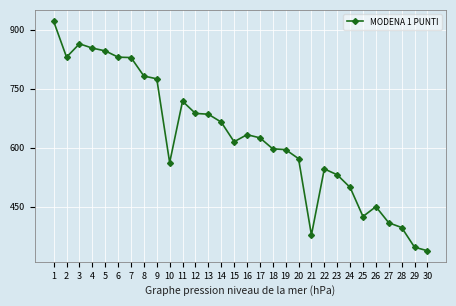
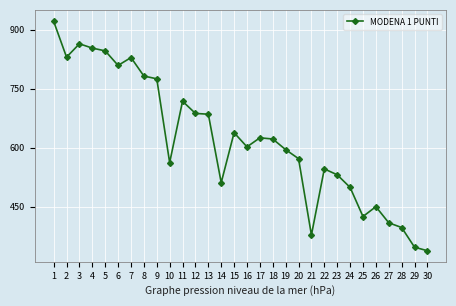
  {
    "1": 920,
    "2": 830,
    "3": 860,
    "4": 850,
    "5": 850,
-   "6": 830,
+   "6": 810,
    "7": 830,
    "8": 780,
    "9": 780,
    "10": 560,
    "11": 720,
    "12": 690,
    "13": 690,
-   "14": 670,
-   "15": 620,
-   "16": 630,
+   "14": 510,
+   "15": 640,
+   "16": 600,
    "17": 630,
-   "18": 600,
+   "18": 620,
    "19": 600,
    "20": 570,
    "21": 380,
    "22": 550,
    "23": 530,
    "24": 500,
    "25": 430,
    "26": 450,
    "27": 410,
    "28": 400,
    "29": 350,
    "30": 340
  }
